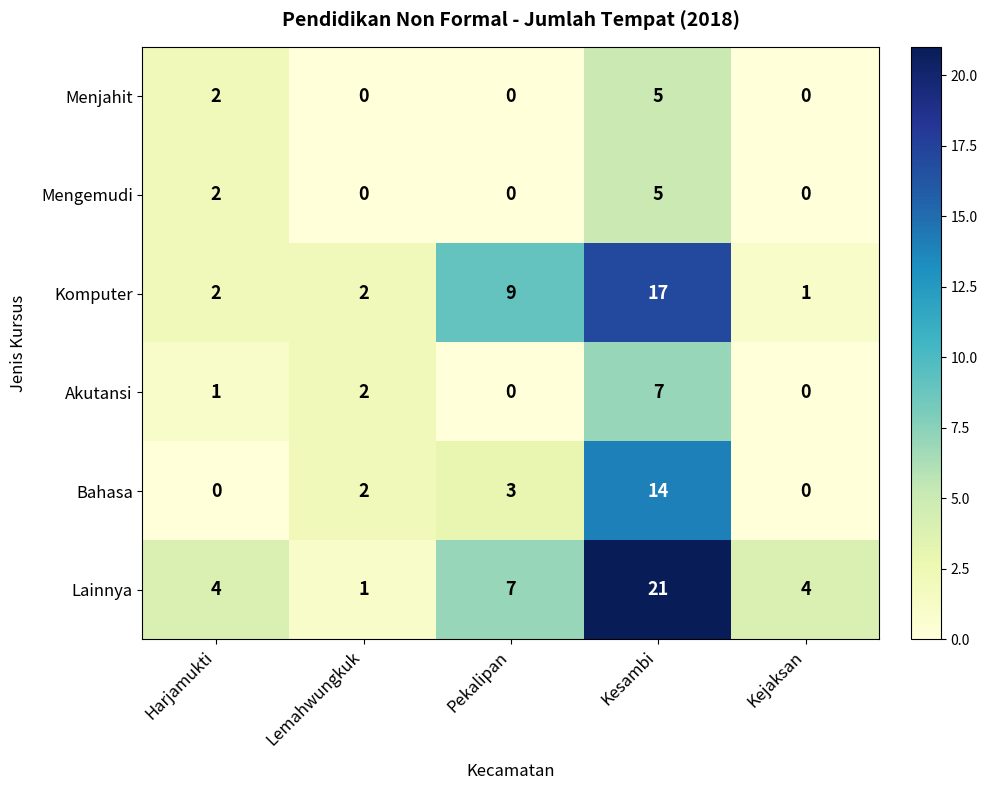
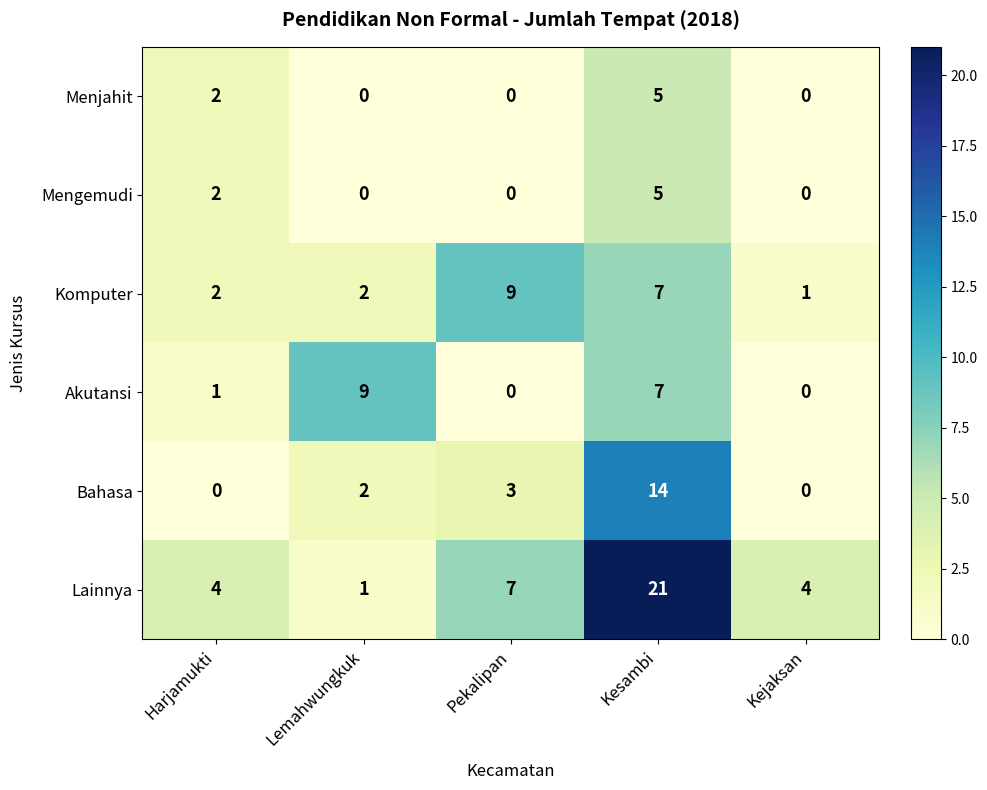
  {
    "Menjahit": {
      "Harjamukti": 2,
      "Lemahwungkuk": 0,
      "Pekalipan": 0,
      "Kesambi": 5,
      "Kejaksan": 0
    },
    "Mengemudi": {
      "Harjamukti": 2,
      "Lemahwungkuk": 0,
      "Pekalipan": 0,
      "Kesambi": 5,
      "Kejaksan": 0
    },
    "Komputer": {
      "Harjamukti": 2,
      "Lemahwungkuk": 2,
      "Pekalipan": 9,
-     "Kesambi": 17,
+     "Kesambi": 7,
      "Kejaksan": 1
    },
    "Akutansi": {
      "Harjamukti": 1,
-     "Lemahwungkuk": 2,
+     "Lemahwungkuk": 9,
      "Pekalipan": 0,
      "Kesambi": 7,
      "Kejaksan": 0
    },
    "Bahasa": {
      "Harjamukti": 0,
      "Lemahwungkuk": 2,
      "Pekalipan": 3,
      "Kesambi": 14,
      "Kejaksan": 0
    },
    "Lainnya": {
      "Harjamukti": 4,
      "Lemahwungkuk": 1,
      "Pekalipan": 7,
      "Kesambi": 21,
      "Kejaksan": 4
    }
  }
